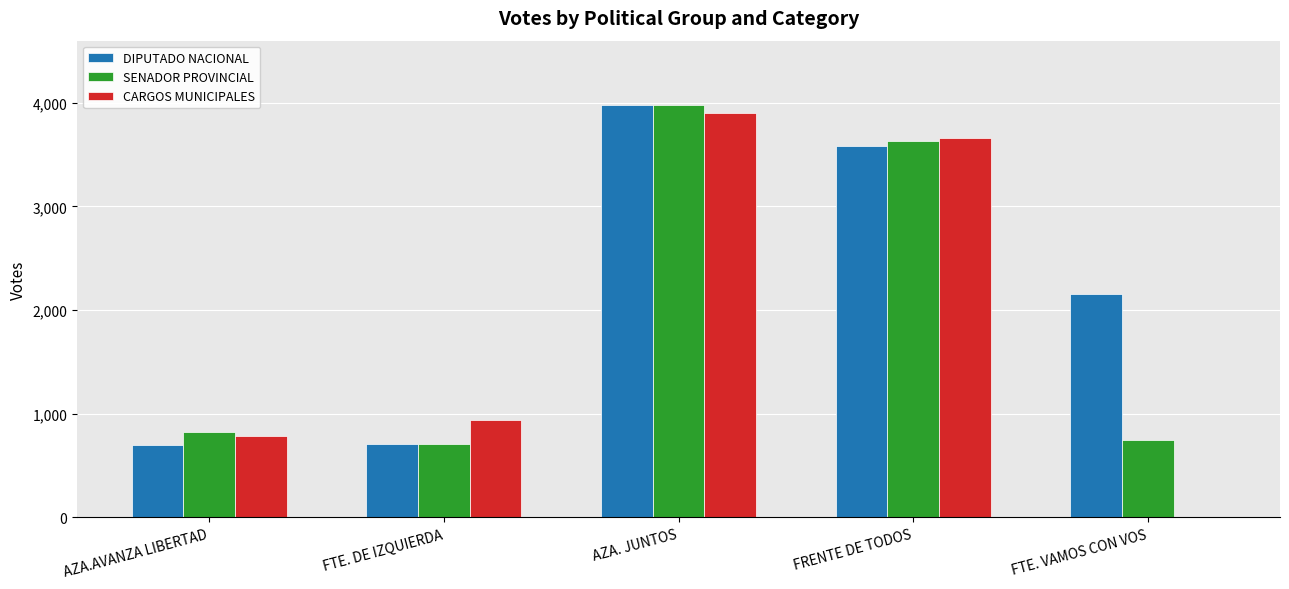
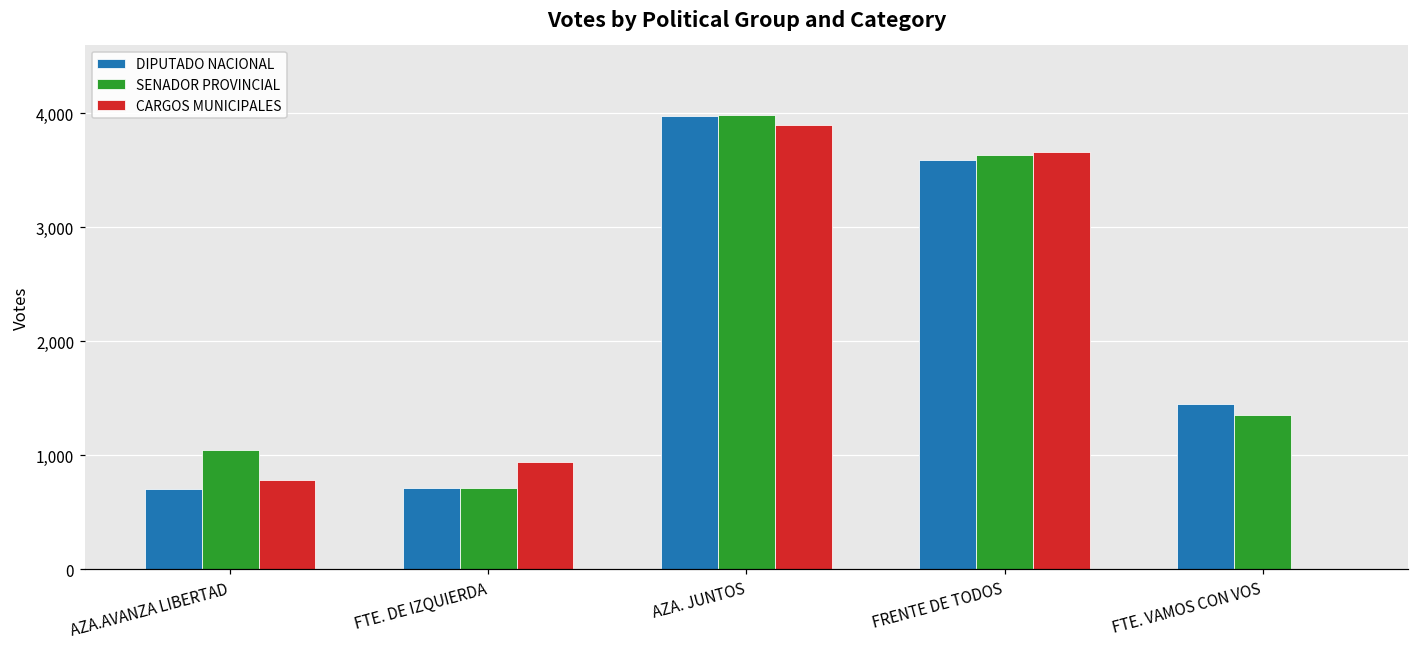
  {
    "DIPUTADO NACIONAL": {
      "AZA.AVANZA LIBERTAD": "700",
      "FTE. DE IZQUIERDA": "710",
      "AZA. JUNTOS": "3,980",
      "FRENTE DE TODOS": "3,590",
-     "FTE. VAMOS CON VOS": "2,160"
+     "FTE. VAMOS CON VOS": "1,450"
    },
    "SENADOR PROVINCIAL": {
-     "AZA.AVANZA LIBERTAD": "820",
+     "AZA.AVANZA LIBERTAD": "1,040",
      "FTE. DE IZQUIERDA": "710",
      "AZA. JUNTOS": "3,980",
      "FRENTE DE TODOS": "3,630",
-     "FTE. VAMOS CON VOS": "740"
+     "FTE. VAMOS CON VOS": "1,360"
    },
    "CARGOS MUNICIPALES": {
      "AZA.AVANZA LIBERTAD": "780",
      "FTE. DE IZQUIERDA": "940",
      "AZA. JUNTOS": "3,900",
      "FRENTE DE TODOS": "3,660",
      "FTE. VAMOS CON VOS": "0"
    }
  }
